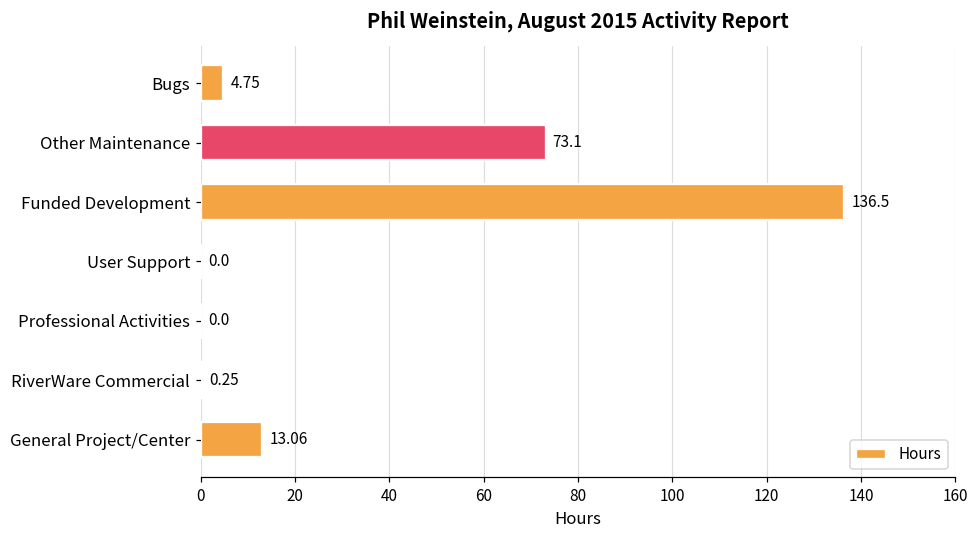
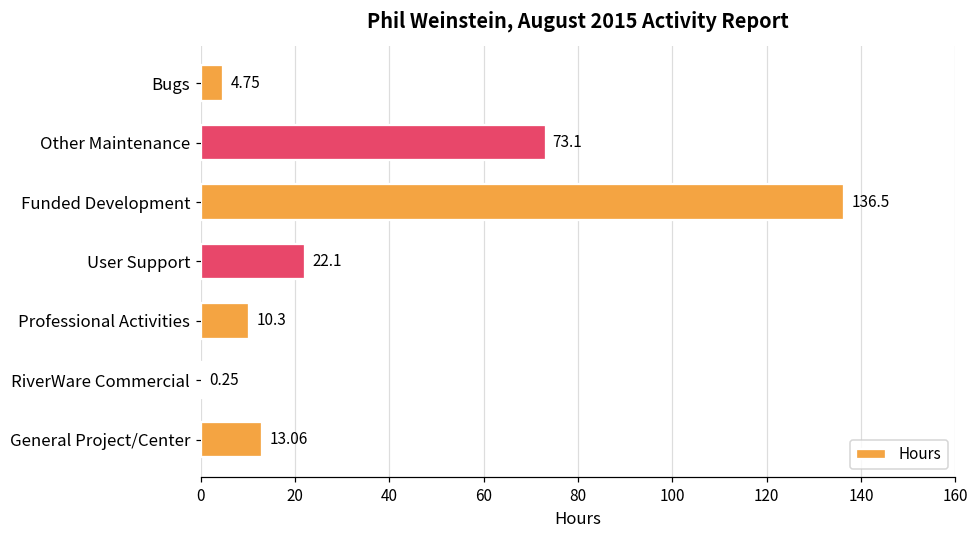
  {
    "Bugs": 4.75,
    "Other Maintenance": 73.1,
    "Funded Development": 136.5,
-   "User Support": 0.0,
-   "Professional Activities": 0.0,
+   "User Support": 22.1,
+   "Professional Activities": 10.3,
    "RiverWare Commercial": 0.25,
    "General Project/Center": 13.06
  }
